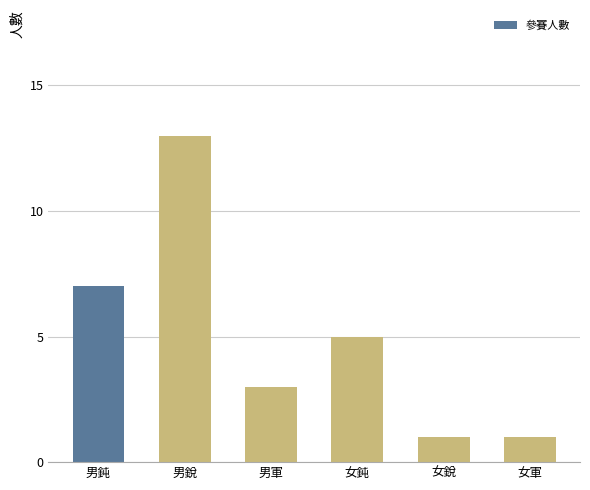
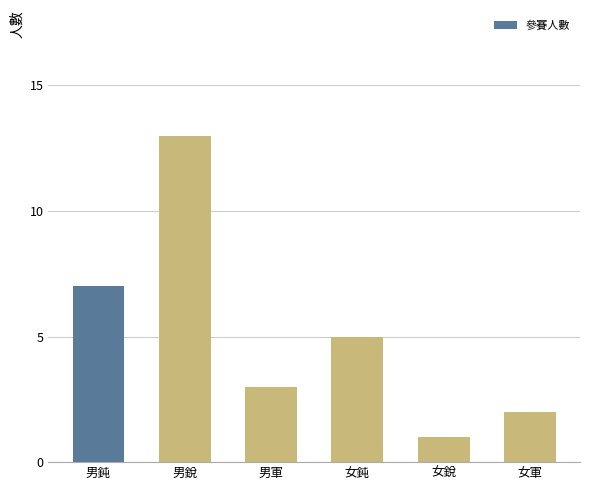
  {
    "男鈍": 7,
    "男銳": 13,
    "男軍": 3,
    "女鈍": 5,
    "女銳": 1,
-   "女軍": 1
+   "女軍": 2
  }
